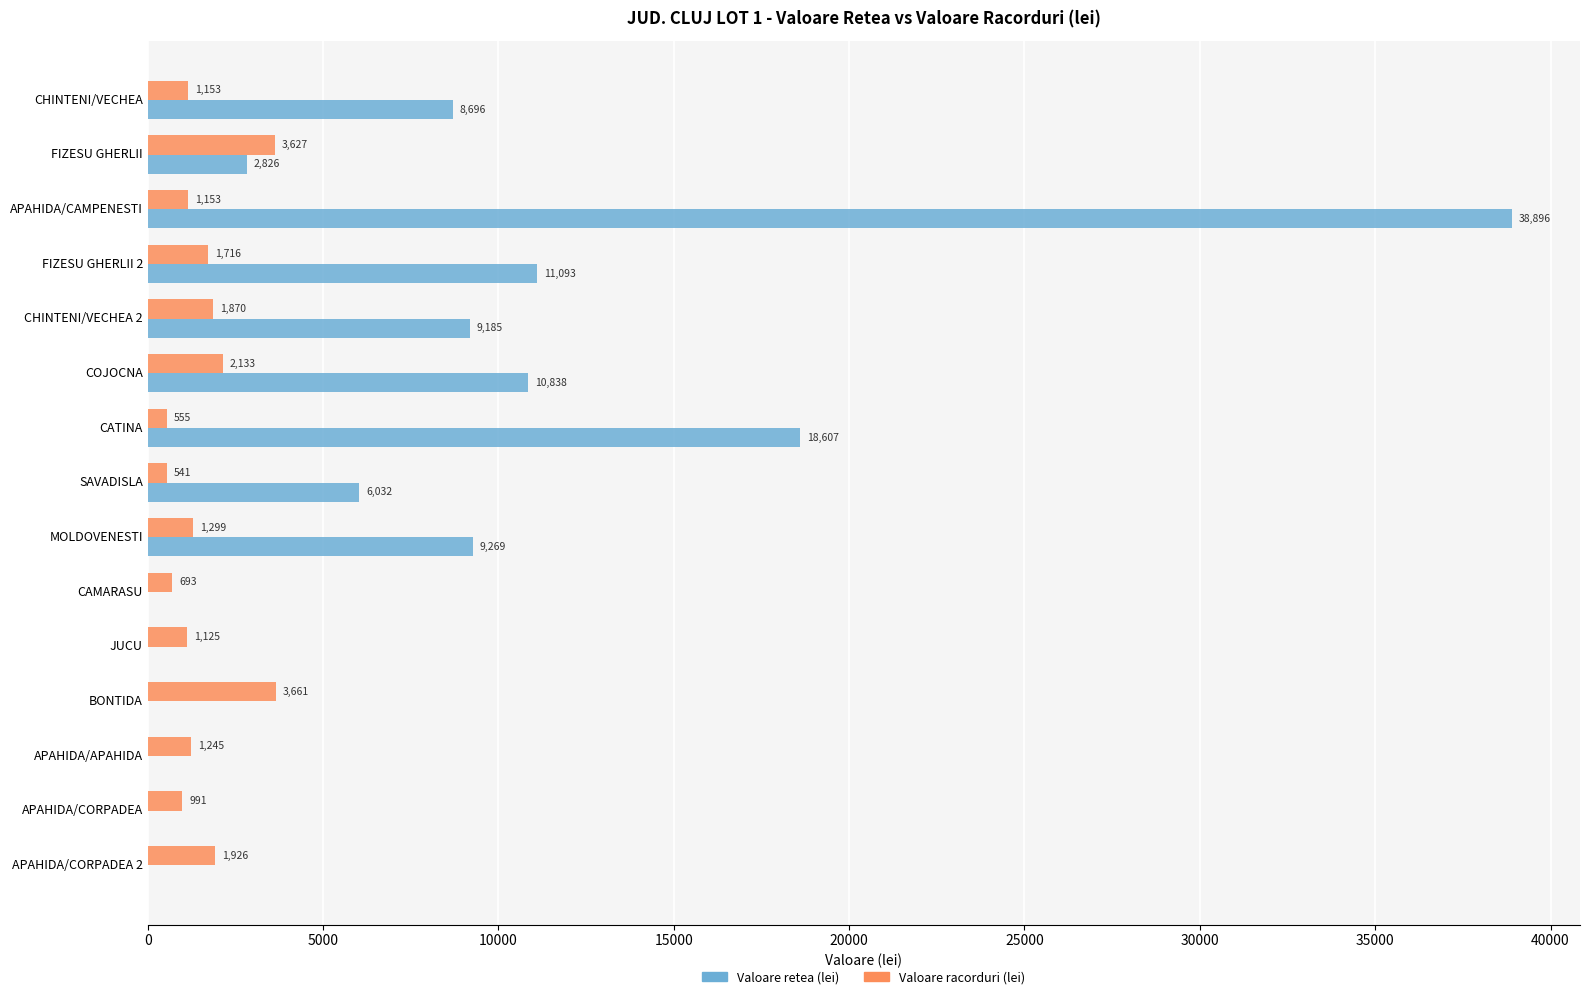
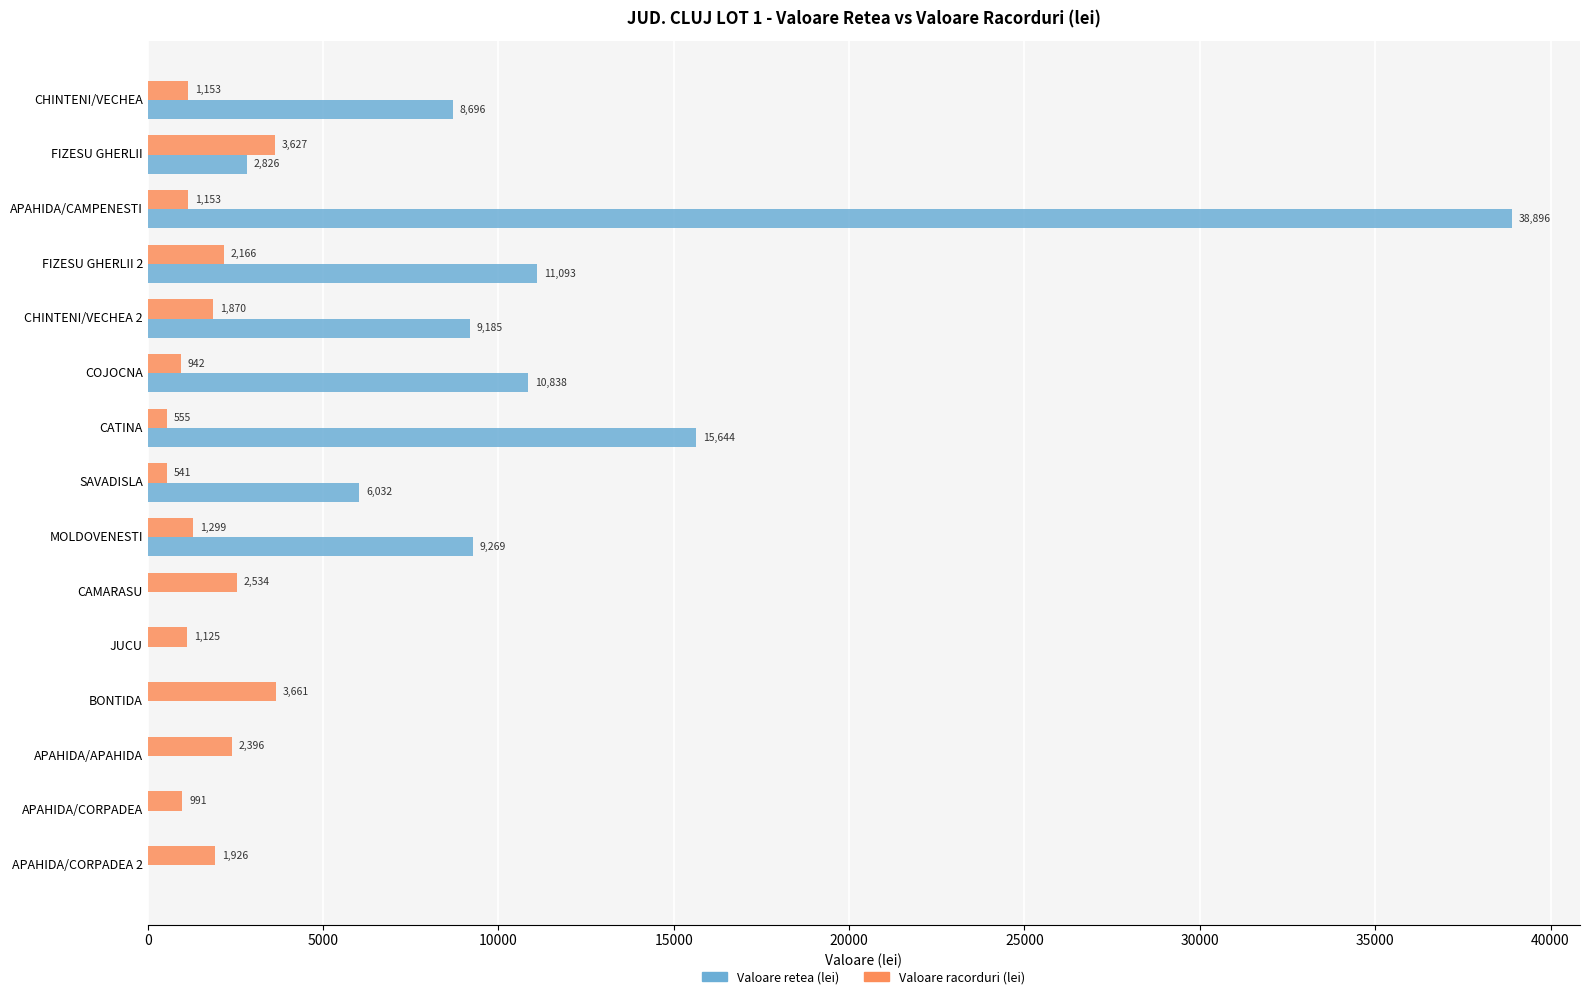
  {
    "Valoare retea (lei)": {
      "CHINTENI/VECHEA": "8,696",
      "FIZESU GHERLII": "2,826",
      "APAHIDA/CAMPENESTI": "38,896",
      "FIZESU GHERLII 2": "11,093",
      "CHINTENI/VECHEA 2": "9,185",
      "COJOCNA": "10,838",
-     "CATINA": "18,607",
+     "CATINA": "15,644",
      "SAVADISLA": "6,032",
      "MOLDOVENESTI": "9,269"
    },
    "Valoare racorduri (lei)": {
      "CHINTENI/VECHEA": "1,153",
      "FIZESU GHERLII": "3,627",
      "APAHIDA/CAMPENESTI": "1,153",
-     "FIZESU GHERLII 2": "1,716",
+     "FIZESU GHERLII 2": "2,166",
      "CHINTENI/VECHEA 2": "1,870",
-     "COJOCNA": "2,133",
+     "COJOCNA": "942",
      "CATINA": "555",
      "SAVADISLA": "541",
      "MOLDOVENESTI": "1,299",
-     "CAMARASU": "693",
+     "CAMARASU": "2,534",
      "JUCU": "1,125",
      "BONTIDA": "3,661",
-     "APAHIDA/APAHIDA": "1,245",
+     "APAHIDA/APAHIDA": "2,396",
      "APAHIDA/CORPADEA": "991",
      "APAHIDA/CORPADEA 2": "1,926"
    }
  }
